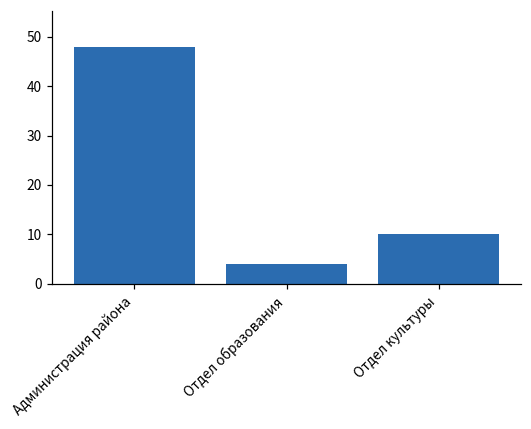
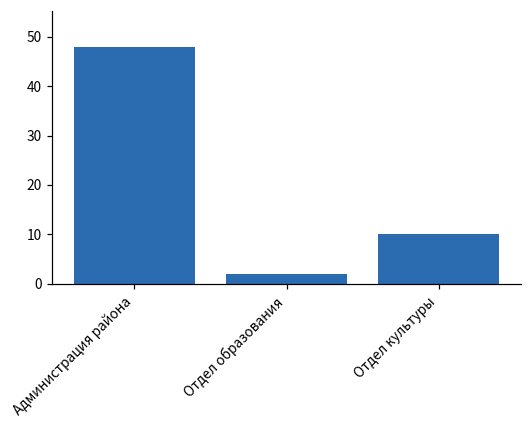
  {
    "Администрация района": 48,
-   "Отдел образования": 4,
+   "Отдел образования": 2,
    "Отдел культуры": 10
  }
